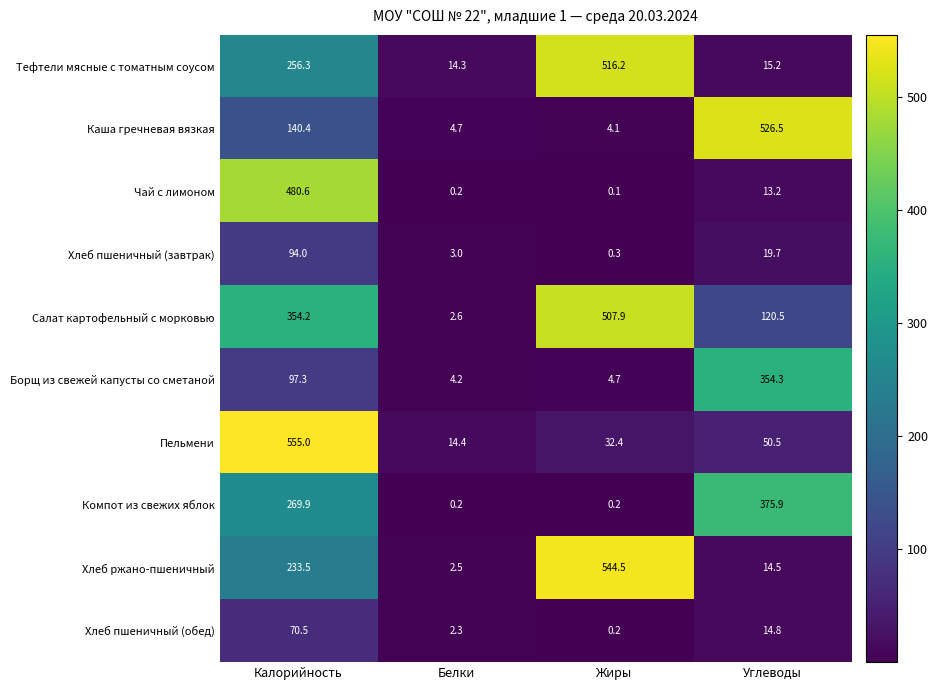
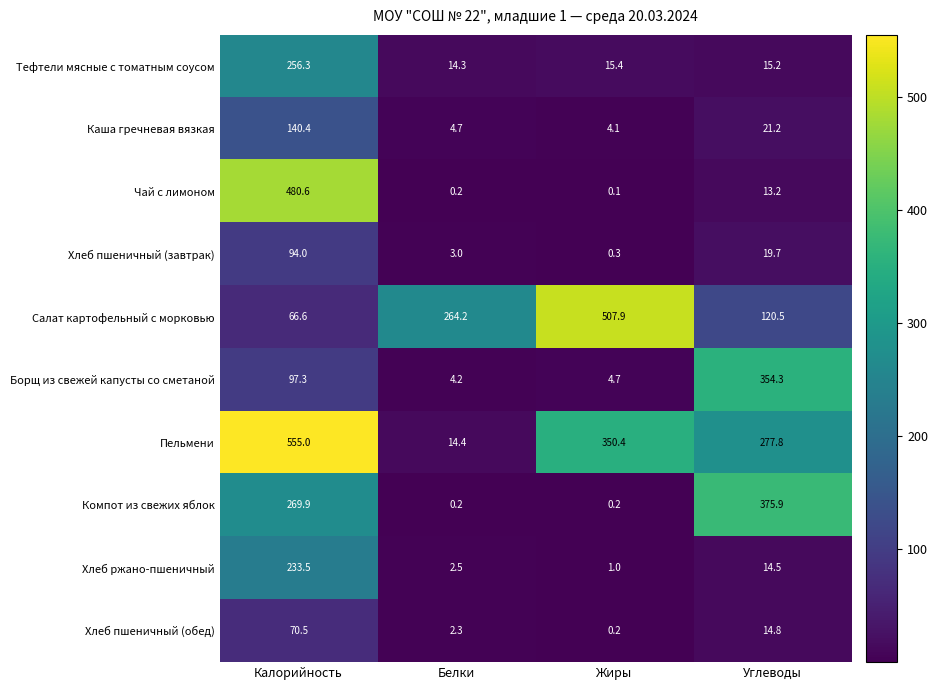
  {
    "Тефтели мясные с томатным соусом": {
      "Калорийность": 256.3,
      "Белки": 14.3,
-     "Жиры": 516.2,
+     "Жиры": 15.4,
      "Углеводы": 15.2
    },
    "Каша гречневая вязкая": {
      "Калорийность": 140.4,
      "Белки": 4.7,
      "Жиры": 4.1,
-     "Углеводы": 526.5
+     "Углеводы": 21.2
    },
    "Чай с лимоном": {
      "Калорийность": 480.6,
      "Белки": 0.2,
      "Жиры": 0.1,
      "Углеводы": 13.2
    },
    "Хлеб пшеничный (завтрак)": {
      "Калорийность": 94.0,
      "Белки": 3.0,
      "Жиры": 0.3,
      "Углеводы": 19.7
    },
    "Салат картофельный с морковью": {
-     "Калорийность": 354.2,
-     "Белки": 2.6,
+     "Калорийность": 66.6,
+     "Белки": 264.2,
      "Жиры": 507.9,
      "Углеводы": 120.5
    },
    "Борщ из свежей капусты со сметаной": {
      "Калорийность": 97.3,
      "Белки": 4.2,
      "Жиры": 4.7,
      "Углеводы": 354.3
    },
    "Пельмени": {
      "Калорийность": 555.0,
      "Белки": 14.4,
-     "Жиры": 32.4,
-     "Углеводы": 50.5
+     "Жиры": 350.4,
+     "Углеводы": 277.8
    },
    "Компот из свежих яблок": {
      "Калорийность": 269.9,
      "Белки": 0.2,
      "Жиры": 0.2,
      "Углеводы": 375.9
    },
    "Хлеб ржано-пшеничный": {
      "Калорийность": 233.5,
      "Белки": 2.5,
-     "Жиры": 544.5,
+     "Жиры": 1.0,
      "Углеводы": 14.5
    },
    "Хлеб пшеничный (обед)": {
      "Калорийность": 70.5,
      "Белки": 2.3,
      "Жиры": 0.2,
      "Углеводы": 14.8
    }
  }
